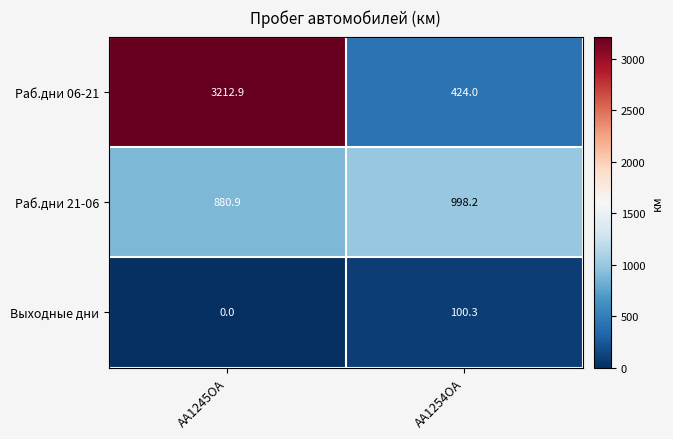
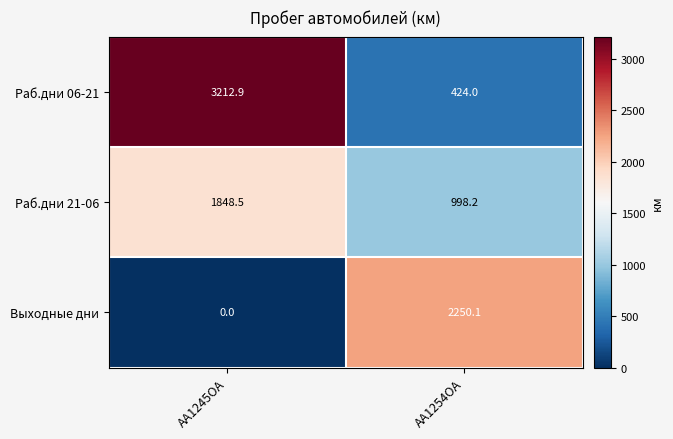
  {
    "Раб.дни 06-21": {
      "AA1245OA": 3212.9,
      "AA1254OA": 424.0
    },
    "Раб.дни 21-06": {
-     "AA1245OA": 880.9,
+     "AA1245OA": 1848.5,
      "AA1254OA": 998.2
    },
    "Выходные дни": {
      "AA1245OA": 0.0,
-     "AA1254OA": 100.3
+     "AA1254OA": 2250.1
    }
  }
